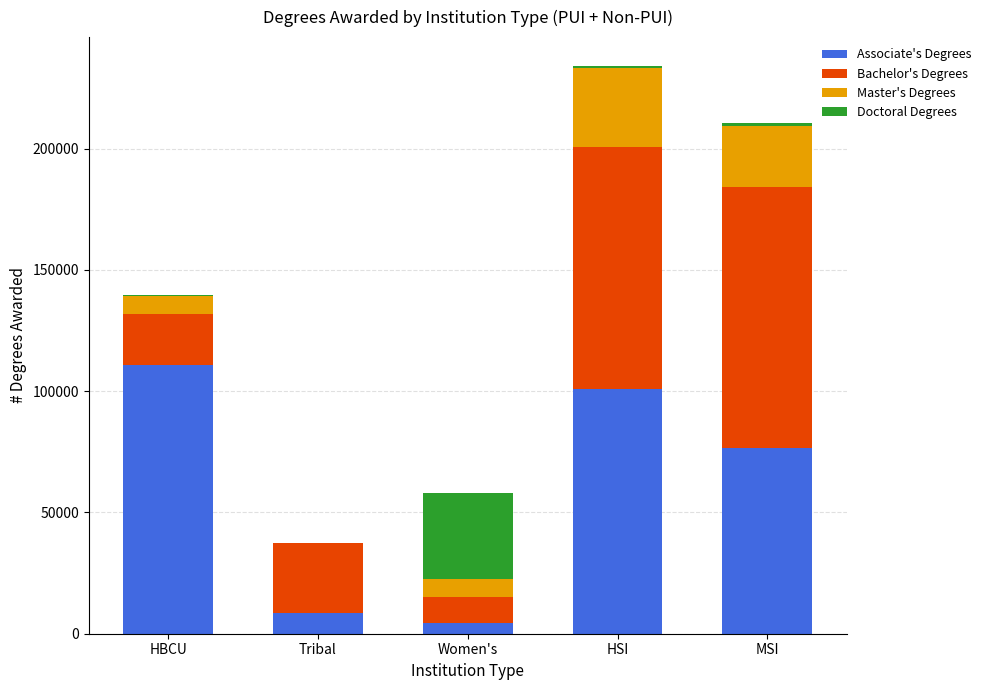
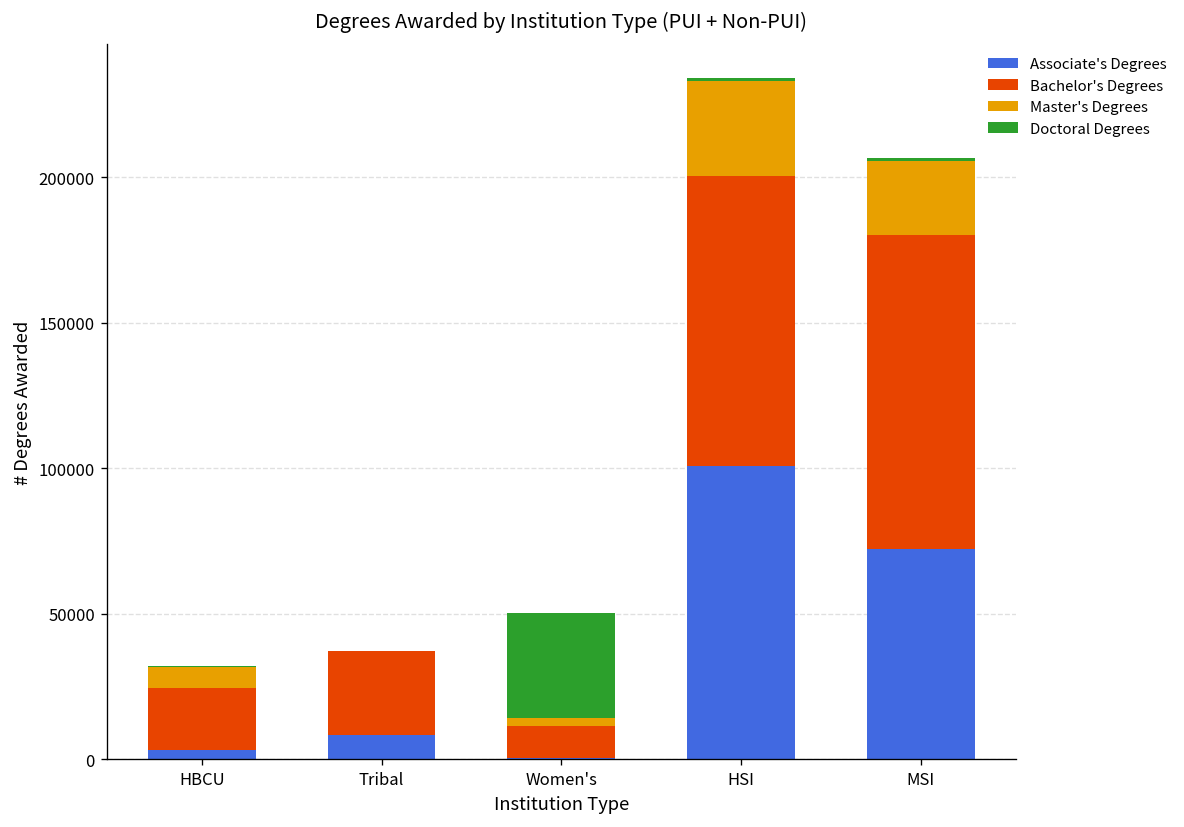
  {
    "Associate's Degrees": {
-     "HBCU": 111000,
+     "HBCU": 3000,
      "Tribal": 8000,
-     "Women's": 5000,
+     "Women's": 1000,
      "HSI": 101000,
-     "MSI": 76000
+     "MSI": 72000
    },
    "Bachelor's Degrees": {
      "HBCU": 21000,
      "Tribal": 29000,
      "Women's": 11000,
      "HSI": 100000,
      "MSI": 108000
    },
    "Master's Degrees": {
      "HBCU": 7000,
-     "Women's": 7000,
+     "Women's": 3000,
      "HSI": 33000,
      "MSI": 25000
    },
    "Doctoral Degrees": {
      "Tribal": 0,
      "Women's": 36000,
      "HSI": 1000,
      "MSI": 1000
    }
  }
